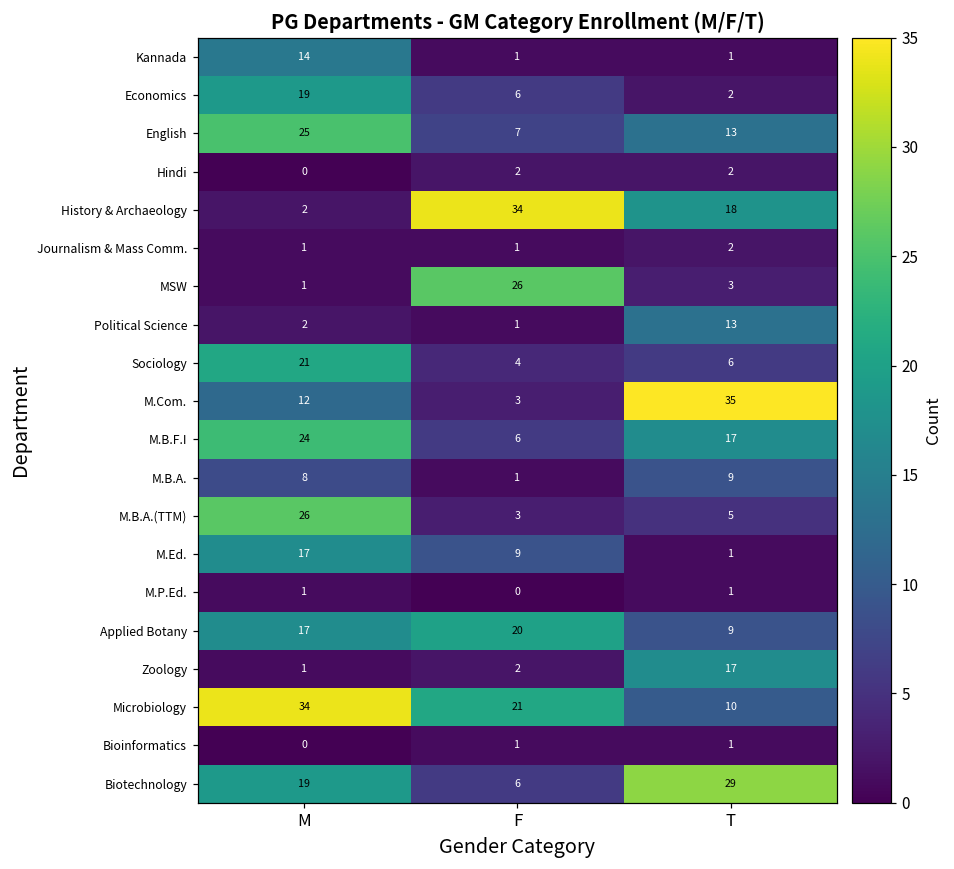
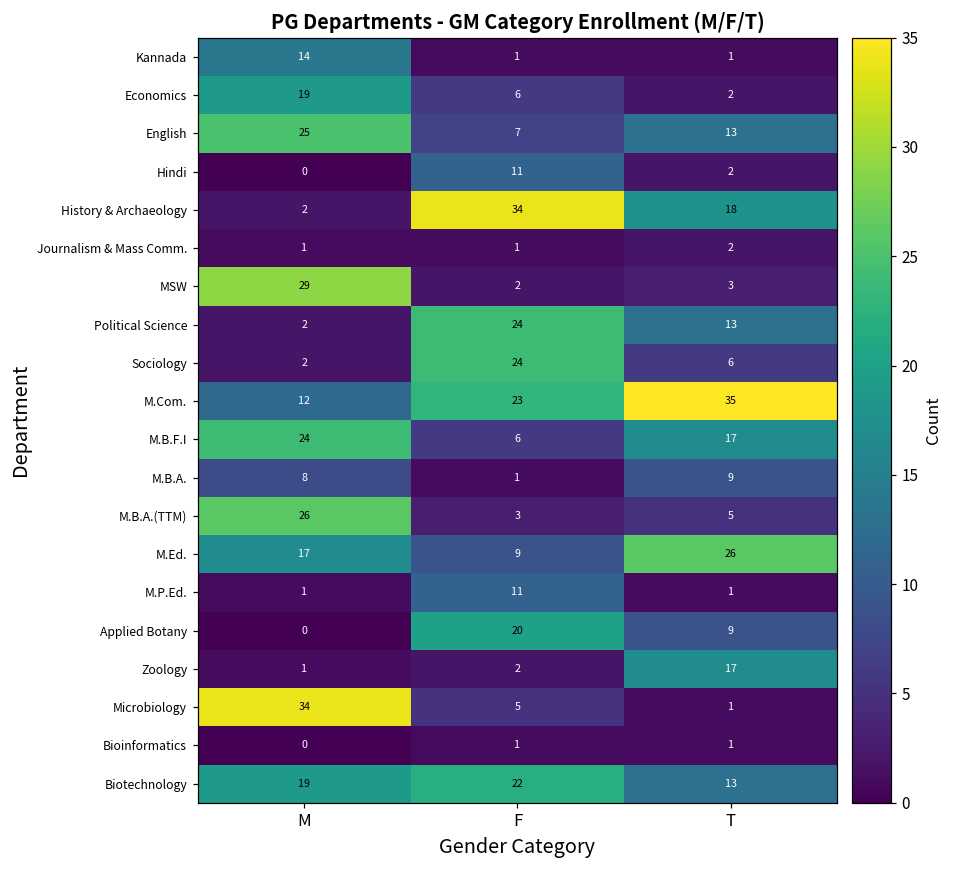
  {
    "Kannada": {
      "M": 14,
      "F": 1,
      "T": 1
    },
    "Economics": {
      "M": 19,
      "F": 6,
      "T": 2
    },
    "English": {
      "M": 25,
      "F": 7,
      "T": 13
    },
    "Hindi": {
      "M": 0,
-     "F": 2,
+     "F": 11,
      "T": 2
    },
    "History & Archaeology": {
      "M": 2,
      "F": 34,
      "T": 18
    },
    "Journalism & Mass Comm.": {
      "M": 1,
      "F": 1,
      "T": 2
    },
    "MSW": {
-     "M": 1,
-     "F": 26,
+     "M": 29,
+     "F": 2,
      "T": 3
    },
    "Political Science": {
      "M": 2,
-     "F": 1,
+     "F": 24,
      "T": 13
    },
    "Sociology": {
-     "M": 21,
-     "F": 4,
+     "M": 2,
+     "F": 24,
      "T": 6
    },
    "M.Com.": {
      "M": 12,
-     "F": 3,
+     "F": 23,
      "T": 35
    },
    "M.B.F.I": {
      "M": 24,
      "F": 6,
      "T": 17
    },
    "M.B.A.": {
      "M": 8,
      "F": 1,
      "T": 9
    },
    "M.B.A.(TTM)": {
      "M": 26,
      "F": 3,
      "T": 5
    },
    "M.Ed.": {
      "M": 17,
      "F": 9,
-     "T": 1
+     "T": 26
    },
    "M.P.Ed.": {
      "M": 1,
-     "F": 0,
+     "F": 11,
      "T": 1
    },
    "Applied Botany": {
-     "M": 17,
+     "M": 0,
      "F": 20,
      "T": 9
    },
    "Zoology": {
      "M": 1,
      "F": 2,
      "T": 17
    },
    "Microbiology": {
      "M": 34,
-     "F": 21,
-     "T": 10
+     "F": 5,
+     "T": 1
    },
    "Bioinformatics": {
      "M": 0,
      "F": 1,
      "T": 1
    },
    "Biotechnology": {
      "M": 19,
-     "F": 6,
-     "T": 29
+     "F": 22,
+     "T": 13
    }
  }
